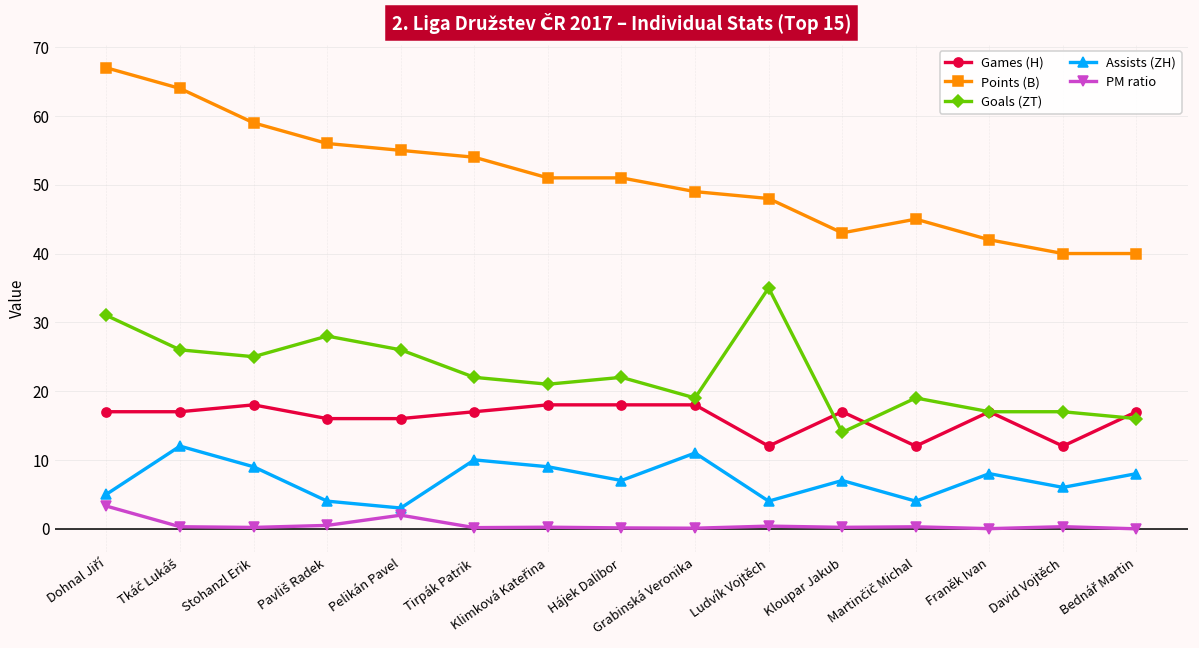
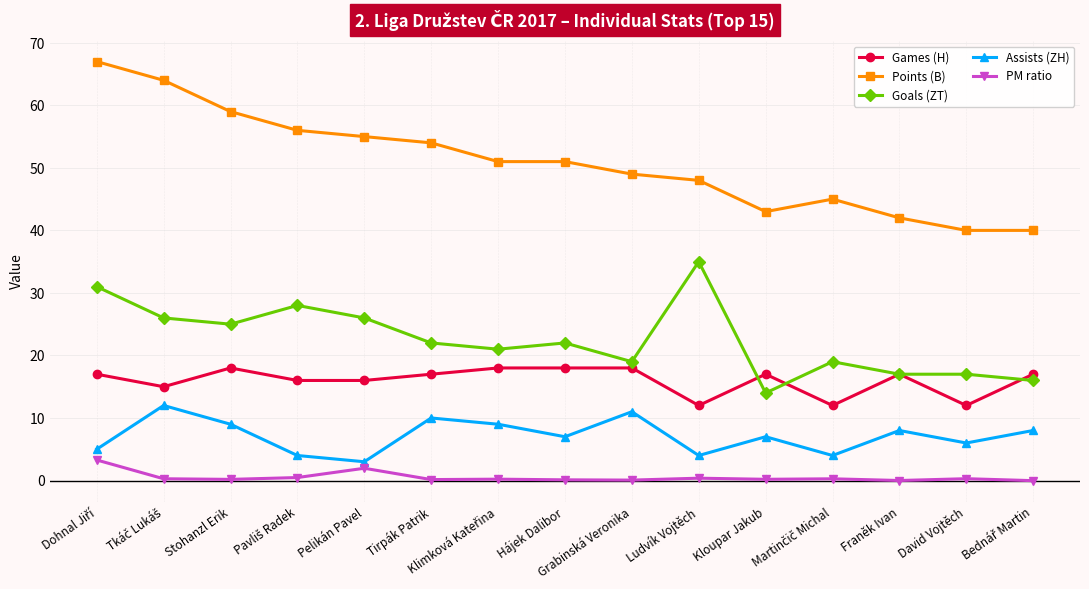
  {
    "Games (H)": {
      "Dohnal Jiří": 17,
-     "Tkáč Lukáš": 17,
+     "Tkáč Lukáš": 15,
      "Stohanzl Erik": 18,
      "Pavliš Radek": 16,
      "Pelikán Pavel": 16,
      "Tirpák Patrik": 17,
      "Klimková Kateřina": 18,
      "Hájek Dalibor": 18,
      "Grabinská Veronika": 18,
      "Ludvík Vojtěch": 12,
      "Kloupar Jakub": 17,
      "Martinčič Michal": 12,
      "David Vojtěch": 12,
      "Bednář Martin": 17
    },
    "Points (B)": {
      "Dohnal Jiří": 67,
      "Tkáč Lukáš": 64,
      "Stohanzl Erik": 59,
      "Pavliš Radek": 56,
      "Pelikán Pavel": 55,
      "Tirpák Patrik": 54,
      "Klimková Kateřina": 51,
      "Hájek Dalibor": 51,
      "Grabinská Veronika": 49,
      "Ludvík Vojtěch": 48,
      "Kloupar Jakub": 43,
      "Martinčič Michal": 45,
      "Franěk Ivan": 42,
      "David Vojtěch": 40,
      "Bednář Martin": 40
    },
    "Goals (ZT)": {
      "Dohnal Jiří": 31,
      "Tkáč Lukáš": 26,
      "Stohanzl Erik": 25,
      "Pavliš Radek": 28,
      "Pelikán Pavel": 26,
      "Tirpák Patrik": 22,
      "Klimková Kateřina": 21,
      "Hájek Dalibor": 22,
      "Grabinská Veronika": 19,
      "Ludvík Vojtěch": 35,
      "Kloupar Jakub": 14,
      "Martinčič Michal": 19,
      "David Vojtěch": 17,
      "Bednář Martin": 16
    },
    "Assists (ZH)": {
      "Dohnal Jiří": 5,
      "Tkáč Lukáš": 12,
      "Stohanzl Erik": 9,
      "Pavliš Radek": 4,
      "Pelikán Pavel": 3,
      "Tirpák Patrik": 10,
      "Klimková Kateřina": 9,
      "Hájek Dalibor": 7,
      "Grabinská Veronika": 11,
      "Ludvík Vojtěch": 4,
      "Kloupar Jakub": 7,
      "Martinčič Michal": 4,
      "Franěk Ivan": 8,
      "David Vojtěch": 6,
      "Bednář Martin": 8
    },
    "PM ratio": {
      "Dohnal Jiří": 3,
      "Tkáč Lukáš": 0,
      "Stohanzl Erik": 0,
      "Pavliš Radek": 0,
      "Pelikán Pavel": 2,
      "Tirpák Patrik": 0,
      "Klimková Kateřina": 0,
      "Hájek Dalibor": 0,
      "Grabinská Veronika": 0,
      "Ludvík Vojtěch": 0,
      "Kloupar Jakub": 0,
      "Martinčič Michal": 0,
      "Franěk Ivan": 0,
      "David Vojtěch": 0,
      "Bednář Martin": 0
    }
  }
